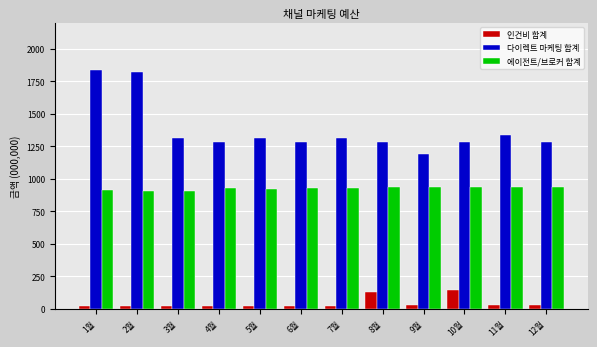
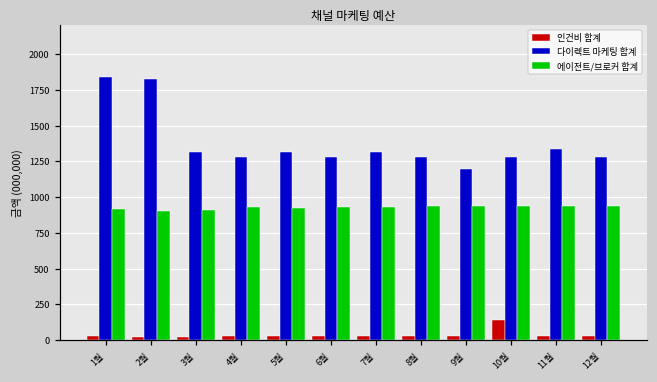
  {
    "인건비 합계": {
      "1월": 30,
      "2월": 30,
      "3월": 30,
      "4월": 30,
      "5월": 30,
      "6월": 30,
      "7월": 30,
-     "8월": 130,
+     "8월": 30,
      "9월": 30,
      "10월": 140,
      "11월": 30,
      "12월": 30
    },
    "다이렉트 마케팅 합계": {
      "1월": 1840,
      "2월": 1820,
      "3월": 1310,
      "4월": 1280,
      "5월": 1310,
      "6월": 1280,
      "7월": 1310,
      "8월": 1280,
      "9월": 1190,
      "10월": 1280,
      "11월": 1340,
      "12월": 1280
    },
    "에이전트/브로커 합계": {
      "1월": 920,
      "2월": 900,
      "3월": 910,
      "4월": 930,
      "5월": 920,
      "6월": 930,
      "7월": 930,
      "8월": 940,
      "9월": 940,
      "10월": 940,
      "11월": 940,
      "12월": 940
    }
  }
